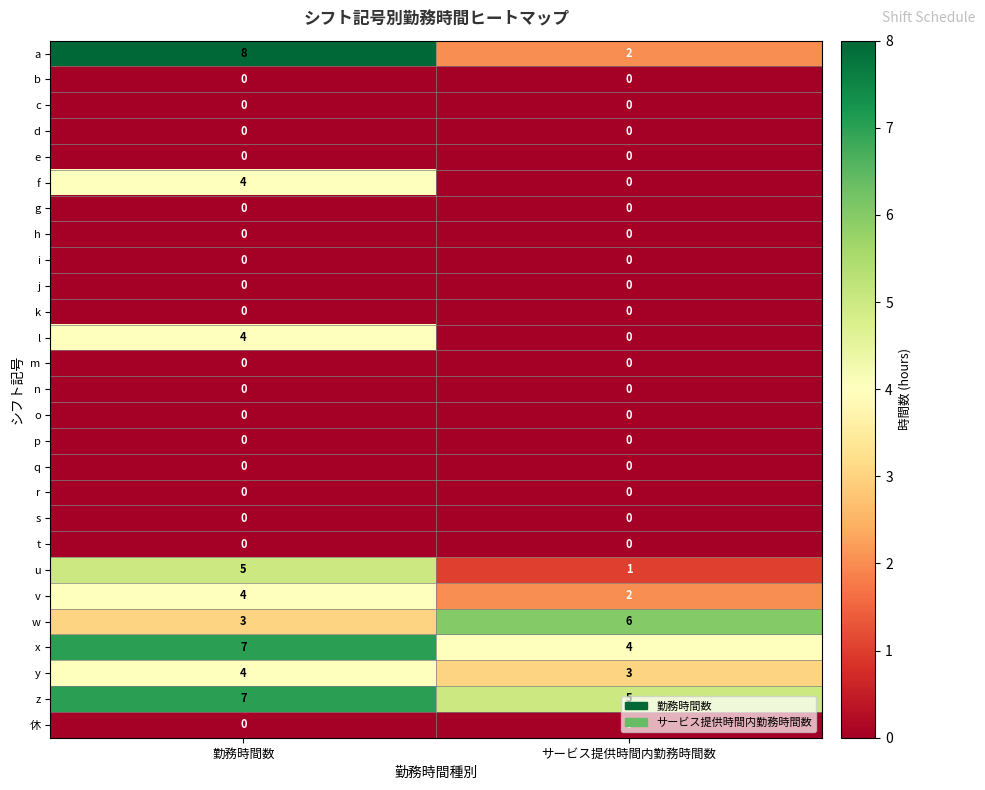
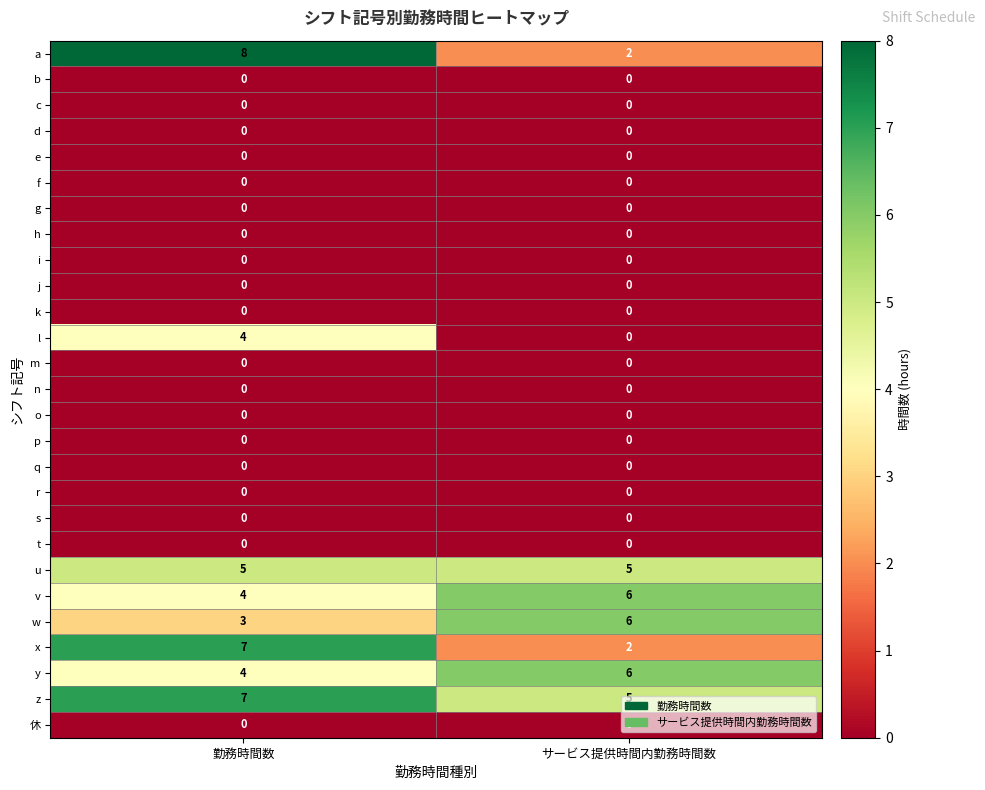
  {
    "a": {
      "勤務時間数": 8,
      "サービス提供時間内勤務時間数": 2
    },
    "b": {
      "勤務時間数": 0,
      "サービス提供時間内勤務時間数": 0
    },
    "c": {
      "勤務時間数": 0,
      "サービス提供時間内勤務時間数": 0
    },
    "d": {
      "勤務時間数": 0,
      "サービス提供時間内勤務時間数": 0
    },
    "e": {
      "勤務時間数": 0,
      "サービス提供時間内勤務時間数": 0
    },
    "f": {
-     "勤務時間数": 4,
+     "勤務時間数": 0,
      "サービス提供時間内勤務時間数": 0
    },
    "g": {
      "勤務時間数": 0,
      "サービス提供時間内勤務時間数": 0
    },
    "h": {
      "勤務時間数": 0,
      "サービス提供時間内勤務時間数": 0
    },
    "i": {
      "勤務時間数": 0,
      "サービス提供時間内勤務時間数": 0
    },
    "j": {
      "勤務時間数": 0,
      "サービス提供時間内勤務時間数": 0
    },
    "k": {
      "勤務時間数": 0,
      "サービス提供時間内勤務時間数": 0
    },
    "l": {
      "勤務時間数": 4,
      "サービス提供時間内勤務時間数": 0
    },
    "m": {
      "勤務時間数": 0,
      "サービス提供時間内勤務時間数": 0
    },
    "n": {
      "勤務時間数": 0,
      "サービス提供時間内勤務時間数": 0
    },
    "o": {
      "勤務時間数": 0,
      "サービス提供時間内勤務時間数": 0
    },
    "p": {
      "勤務時間数": 0,
      "サービス提供時間内勤務時間数": 0
    },
    "q": {
      "勤務時間数": 0,
      "サービス提供時間内勤務時間数": 0
    },
    "r": {
      "勤務時間数": 0,
      "サービス提供時間内勤務時間数": 0
    },
    "s": {
      "勤務時間数": 0,
      "サービス提供時間内勤務時間数": 0
    },
    "t": {
      "勤務時間数": 0,
      "サービス提供時間内勤務時間数": 0
    },
    "u": {
      "勤務時間数": 5,
-     "サービス提供時間内勤務時間数": 1
+     "サービス提供時間内勤務時間数": 5
    },
    "v": {
      "勤務時間数": 4,
-     "サービス提供時間内勤務時間数": 2
+     "サービス提供時間内勤務時間数": 6
    },
    "w": {
      "勤務時間数": 3,
      "サービス提供時間内勤務時間数": 6
    },
    "x": {
      "勤務時間数": 7,
-     "サービス提供時間内勤務時間数": 4
+     "サービス提供時間内勤務時間数": 2
    },
    "y": {
      "勤務時間数": 4,
-     "サービス提供時間内勤務時間数": 3
+     "サービス提供時間内勤務時間数": 6
    },
    "z": {
      "勤務時間数": 7
    },
    "休": {
      "勤務時間数": 0
    }
  }
